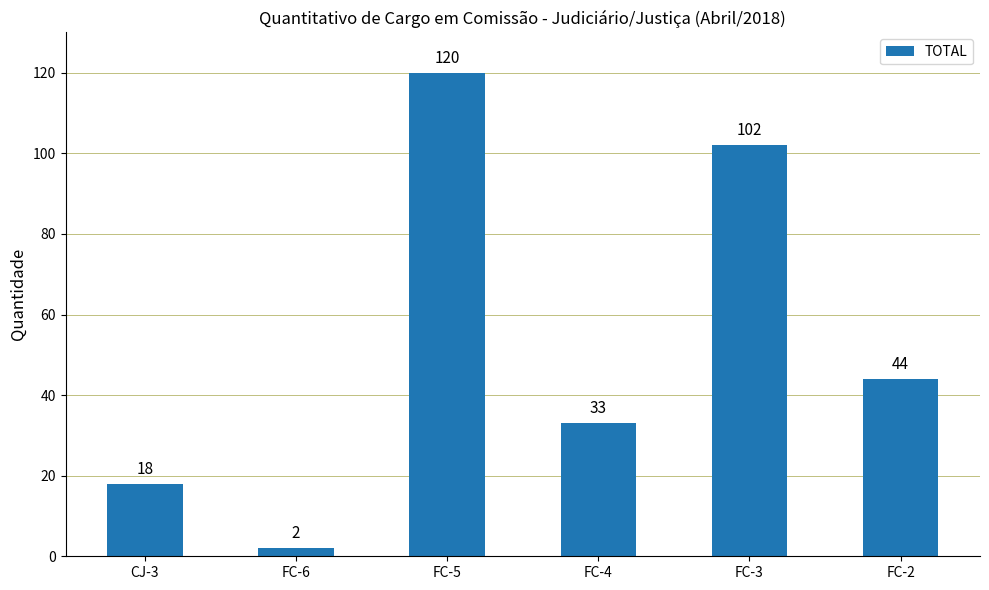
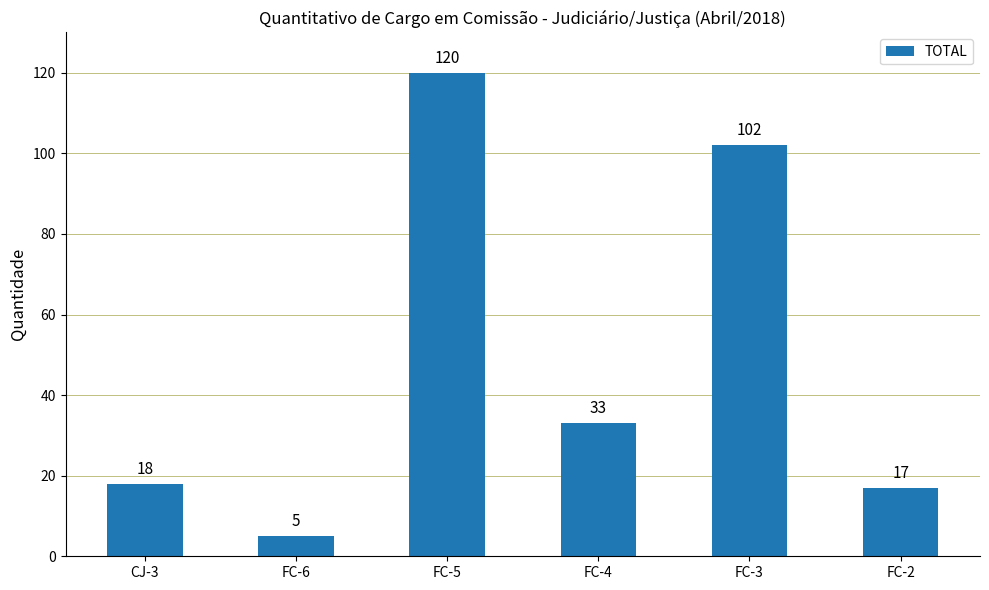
  {
    "CJ-3": 18,
-   "FC-6": 2,
+   "FC-6": 5,
    "FC-5": 120,
    "FC-4": 33,
    "FC-3": 102,
-   "FC-2": 44
+   "FC-2": 17
  }
